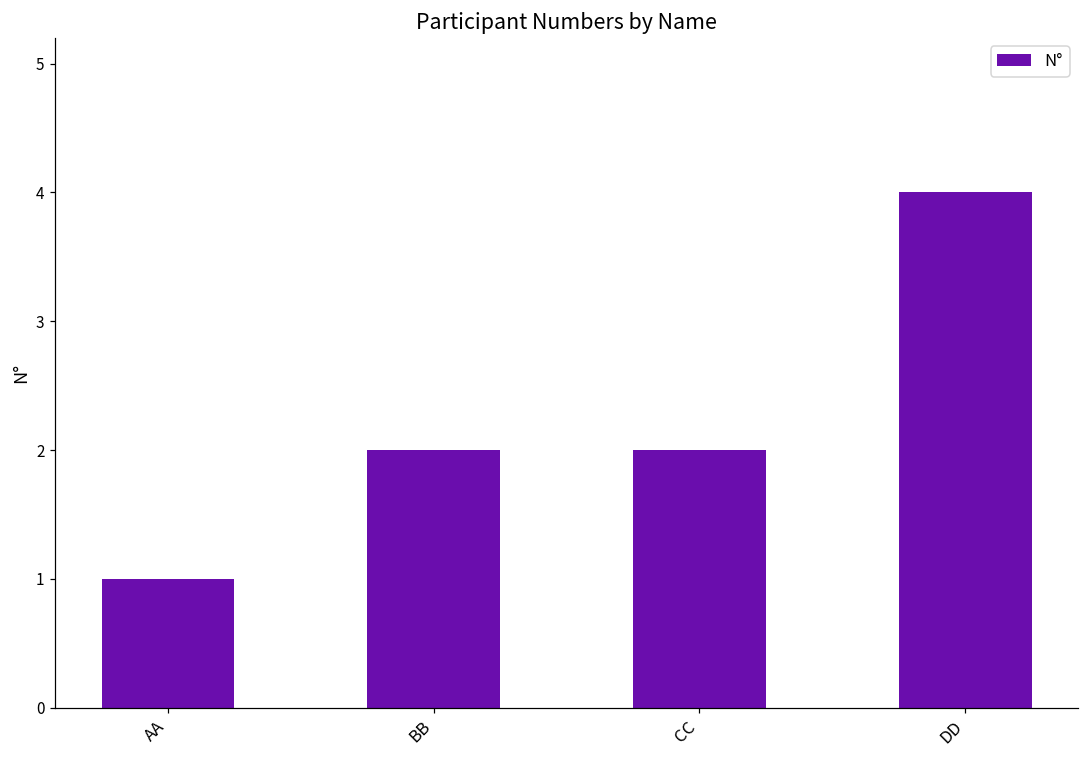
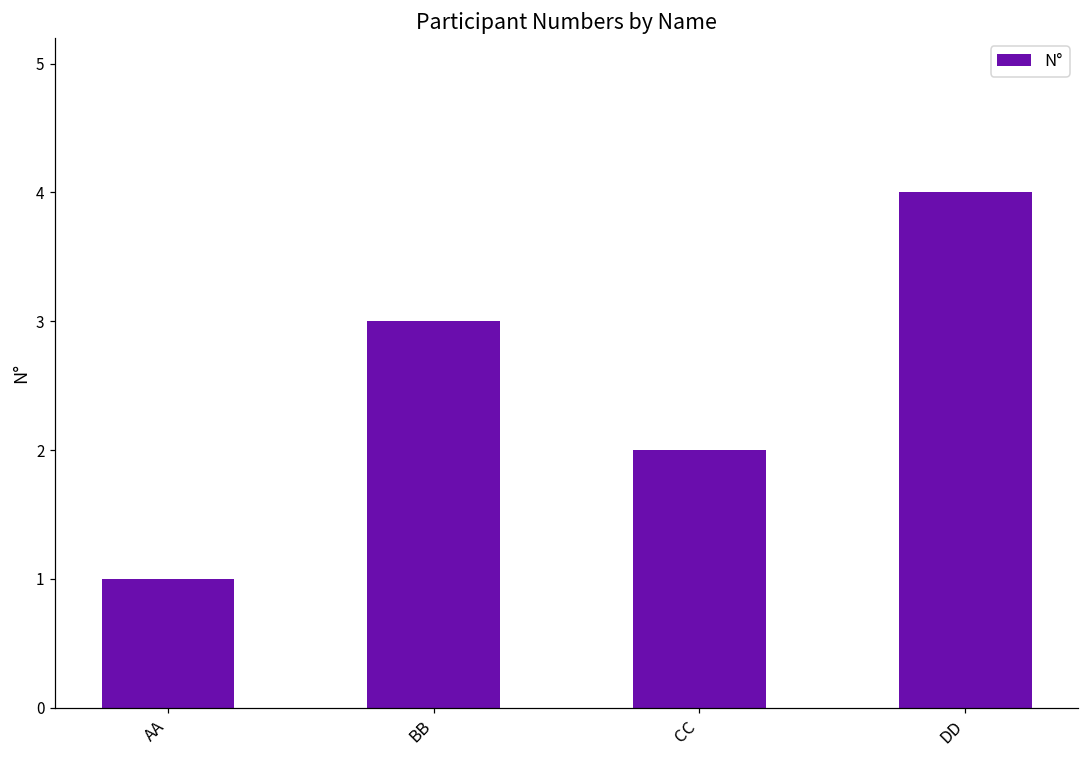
  {
    "AA": 1,
-   "BB": 2,
+   "BB": 3,
    "CC": 2,
    "DD": 4
  }
